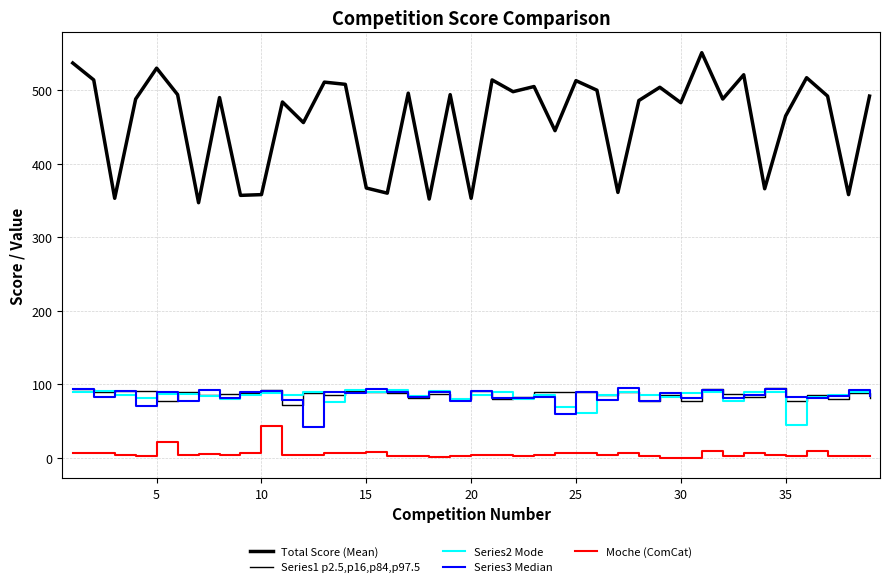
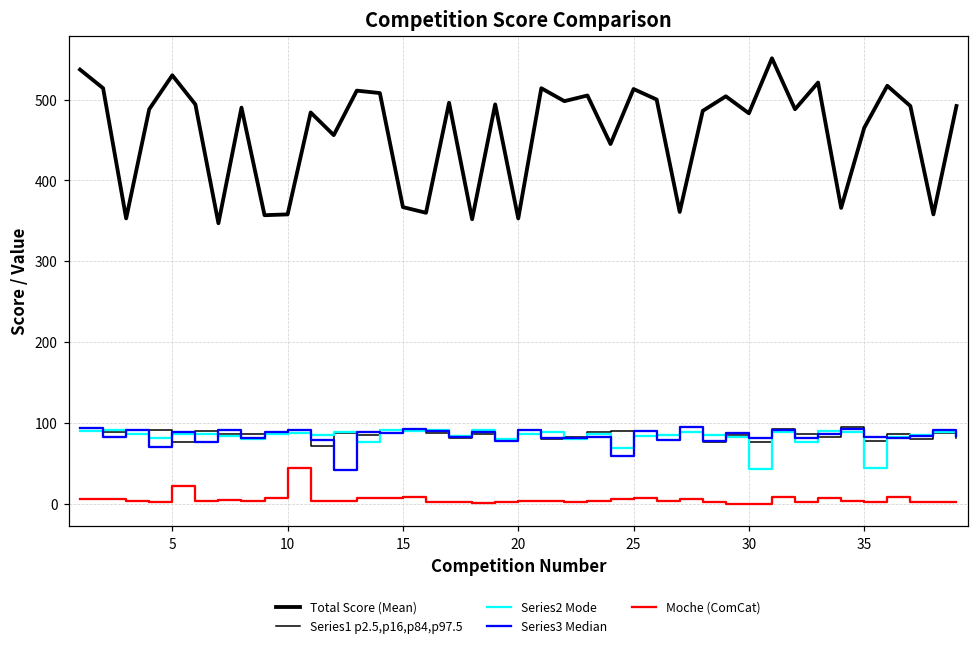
  {
    "Series2 Mode": {
      "20": 90,
-     "25": 60,
-     "30": 90,
+     "25": 80,
+     "30": 40,
      "35": 50
    },
    "Series3 Median": {
      "30": 80,
      "35": 80
    },
    "Moche (ComCat)": {
      "5": 20,
      "10": 40,
      "15": 10,
      "20": 0,
      "25": 10,
      "30": 0,
      "35": 0
    }
  }
